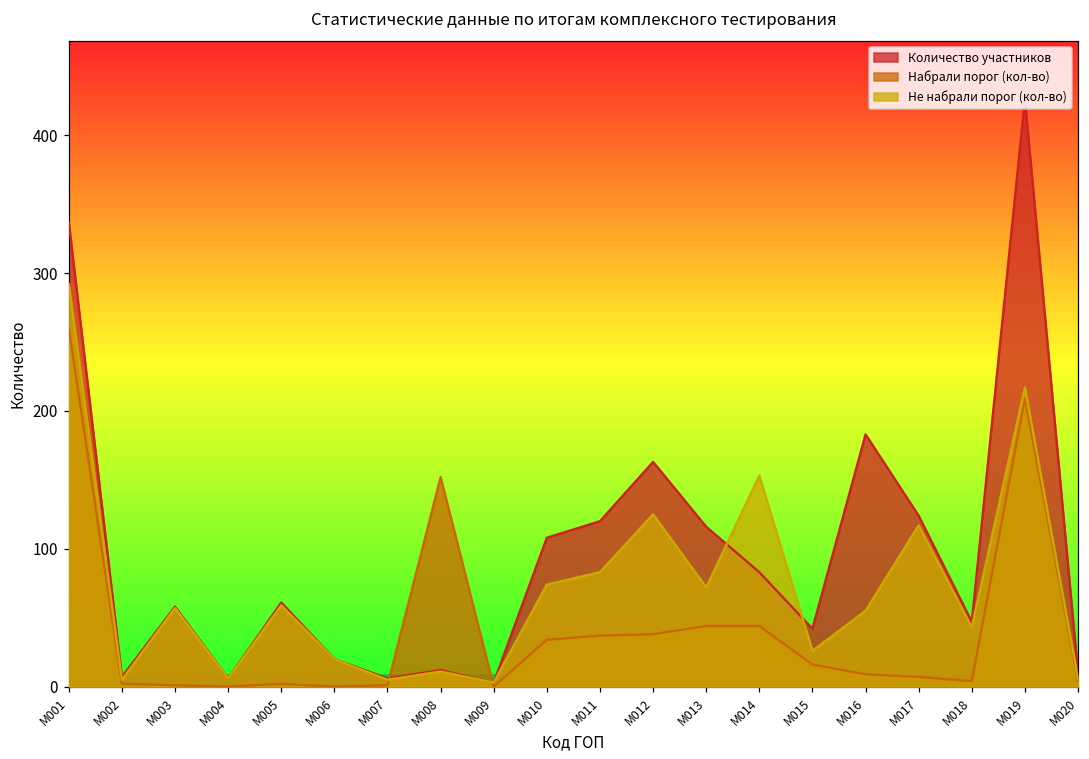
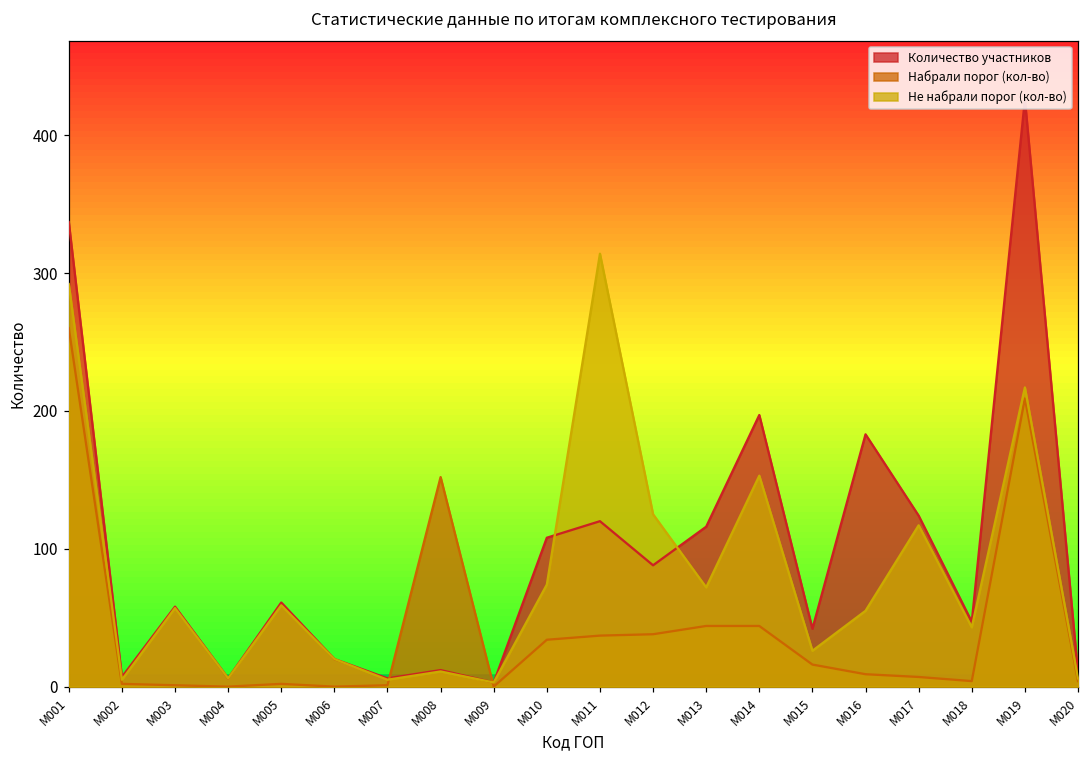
  {
    "Количество участников": {
      "M001": 337,
      "M010": 108,
      "M011": 120,
-     "M012": 163,
+     "M012": 88,
      "M013": 116,
-     "M014": 83,
+     "M014": 197,
      "M015": 42,
      "M016": 183,
      "M017": 124,
      "M018": 47,
      "M020": 10
    },
    "Набрали порог (кол-во)": {
      "M001": 260,
      "M008": 152,
      "M010": 34,
      "M011": 37,
      "M012": 38,
      "M013": 44,
      "M014": 44,
      "M015": 16,
      "M016": 9,
      "M019": 209
    },
    "Не набрали порог (кол-во)": {
      "M001": 292,
      "M010": 74,
-     "M011": 83,
+     "M011": 314,
      "M012": 125,
      "M013": 72,
      "M014": 153,
      "M015": 26,
      "M016": 55,
      "M017": 117,
      "M018": 43,
      "M019": 217
    }
  }
